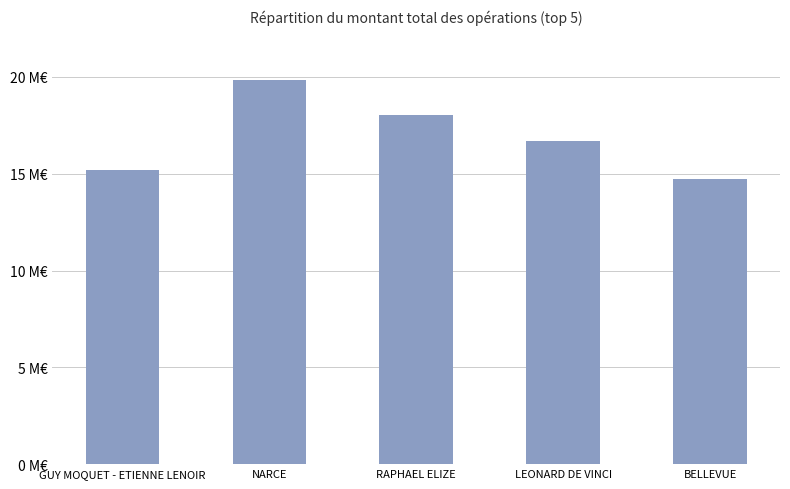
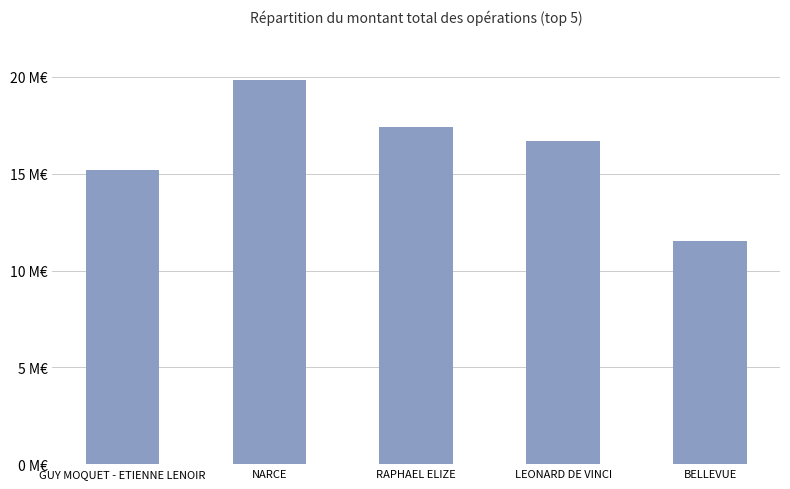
  {
    "GUY MOQUET - ETIENNE LENOIR": "15.2 M€",
    "NARCE": "19.8 M€",
-   "RAPHAEL ELIZE": "18.1 M€",
+   "RAPHAEL ELIZE": "17.4 M€",
    "LEONARD DE VINCI": "16.7 M€",
-   "BELLEVUE": "14.7 M€"
+   "BELLEVUE": "11.5 M€"
  }
